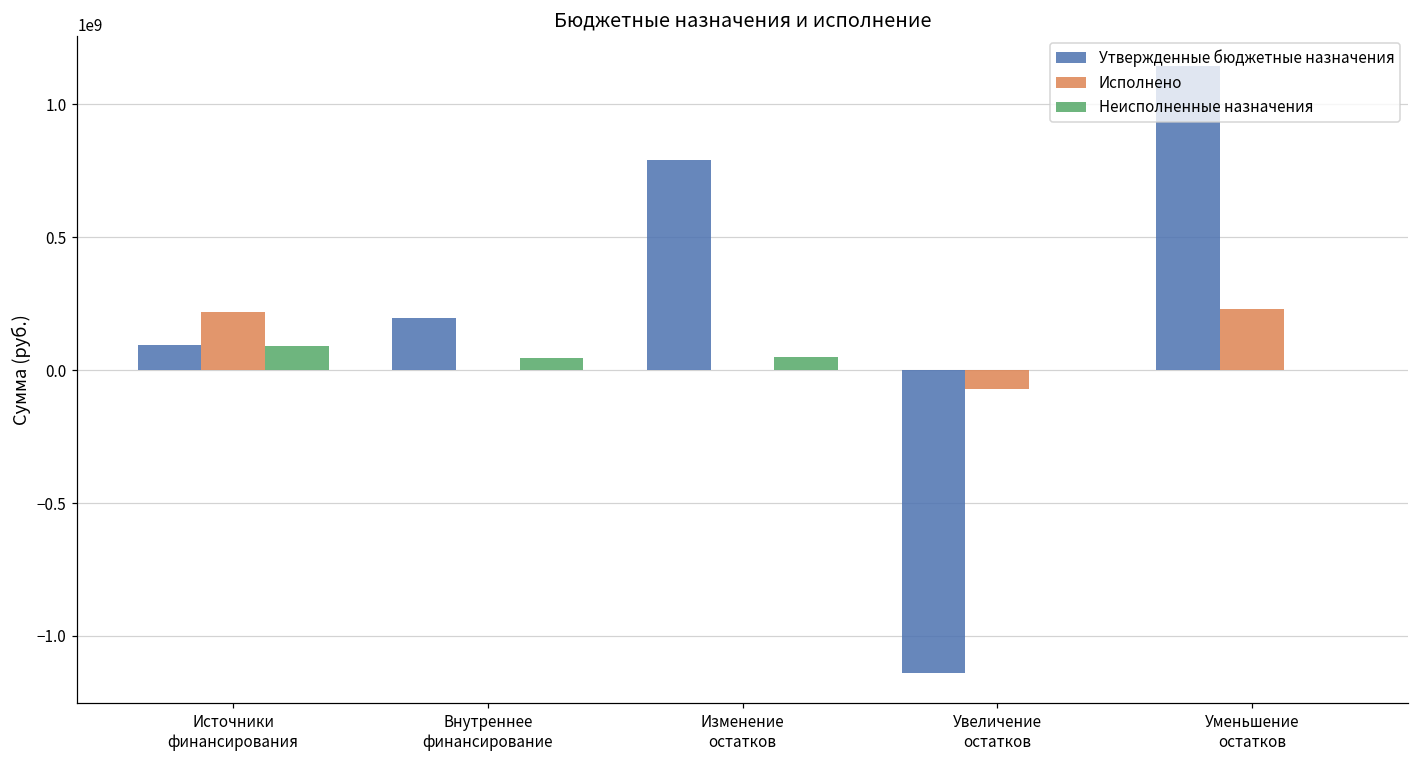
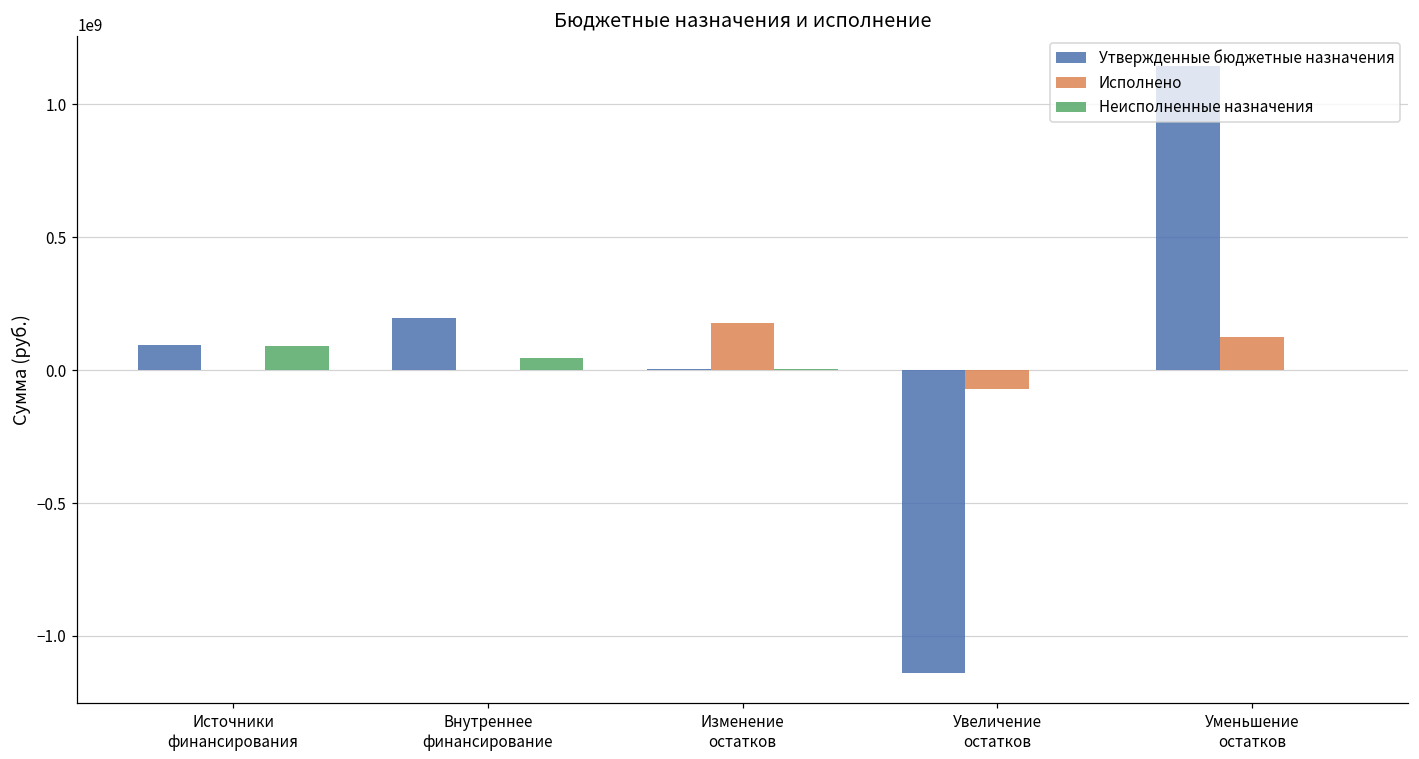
  {
    "Утвержденные бюджетные назначения": {
      "Источники финансирования": 100000000,
      "Внутреннее финансирование": 200000000,
-     "Изменение остатков": 790000000,
+     "Изменение остатков": 0,
      "Увеличение остатков": -1140000000
    },
    "Исполнено": {
-     "Источники финансирования": 220000000,
+     "Источники финансирования": 0,
      "Внутреннее финансирование": 0,
-     "Изменение остатков": 0,
+     "Изменение остатков": 180000000,
      "Увеличение остатков": -70000000,
-     "Уменьшение остатков": 230000000
+     "Уменьшение остатков": 120000000
    },
    "Неисполненные назначения": {
      "Источники финансирования": 90000000,
      "Внутреннее финансирование": 50000000,
-     "Изменение остатков": 50000000,
+     "Изменение остатков": 0,
      "Увеличение остатков": 0,
      "Уменьшение остатков": 0
    }
  }
